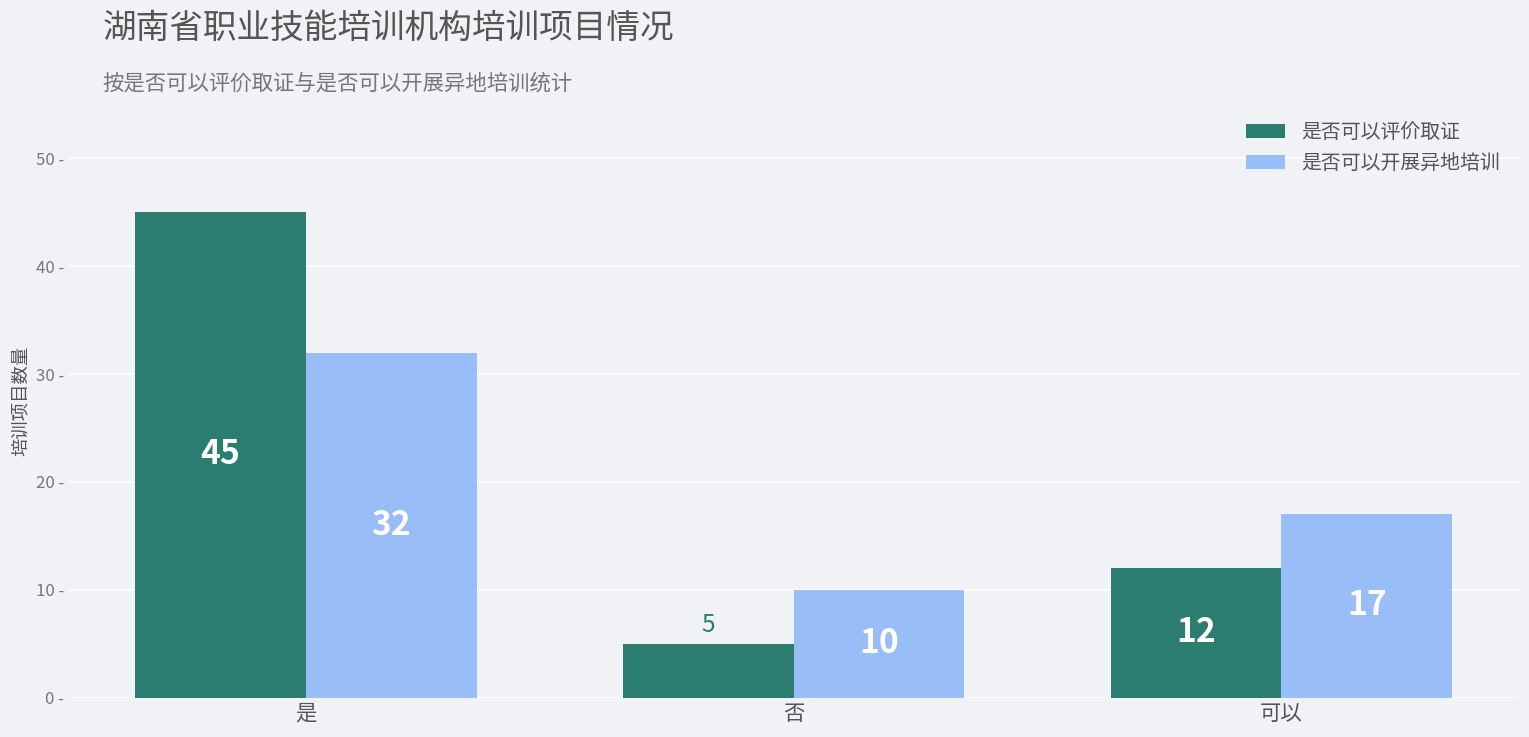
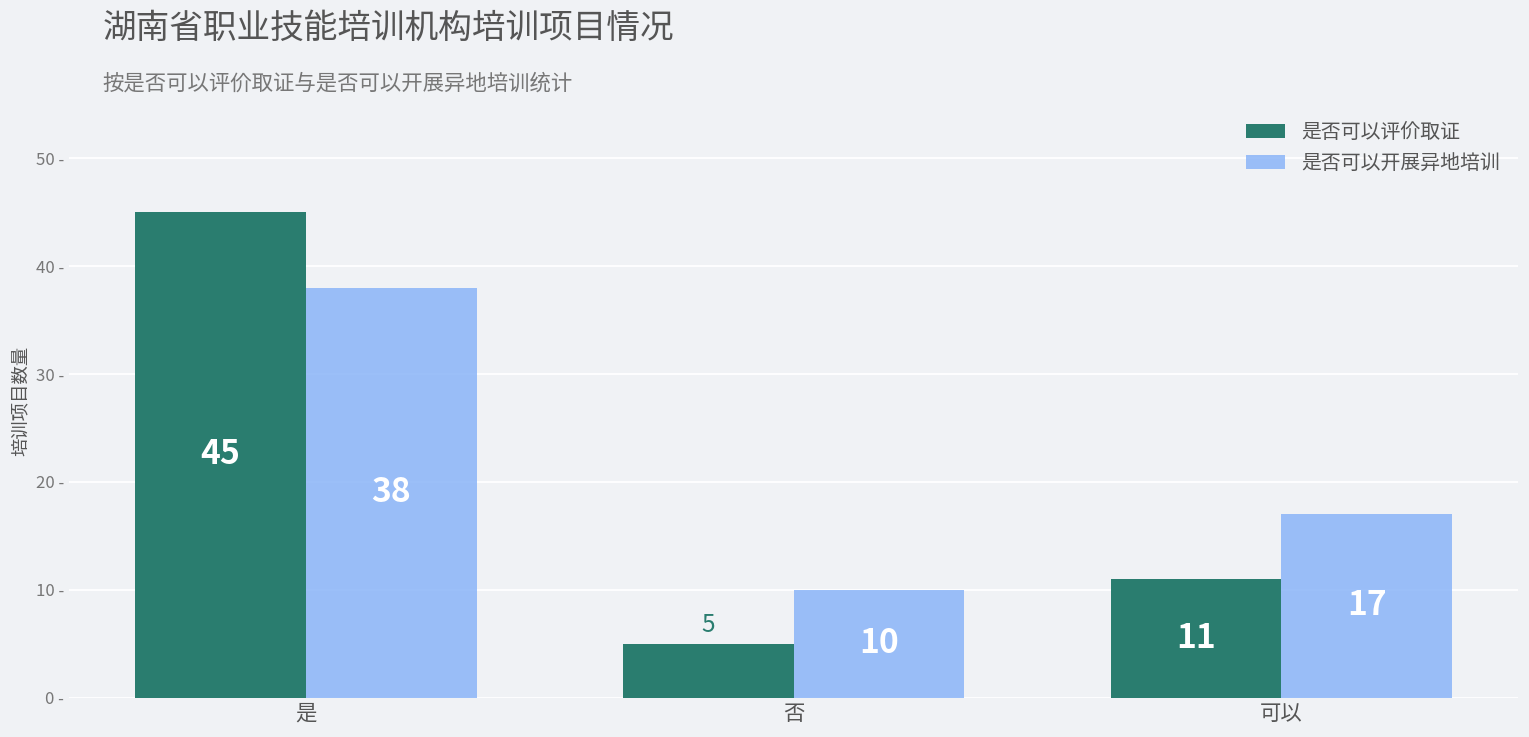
  {
    "是否可以评价取证": {
      "是": 45,
      "否": 5,
-     "可以": 12
+     "可以": 11
    },
    "是否可以开展异地培训": {
-     "是": 32,
+     "是": 38,
      "否": 10,
      "可以": 17
    }
  }
